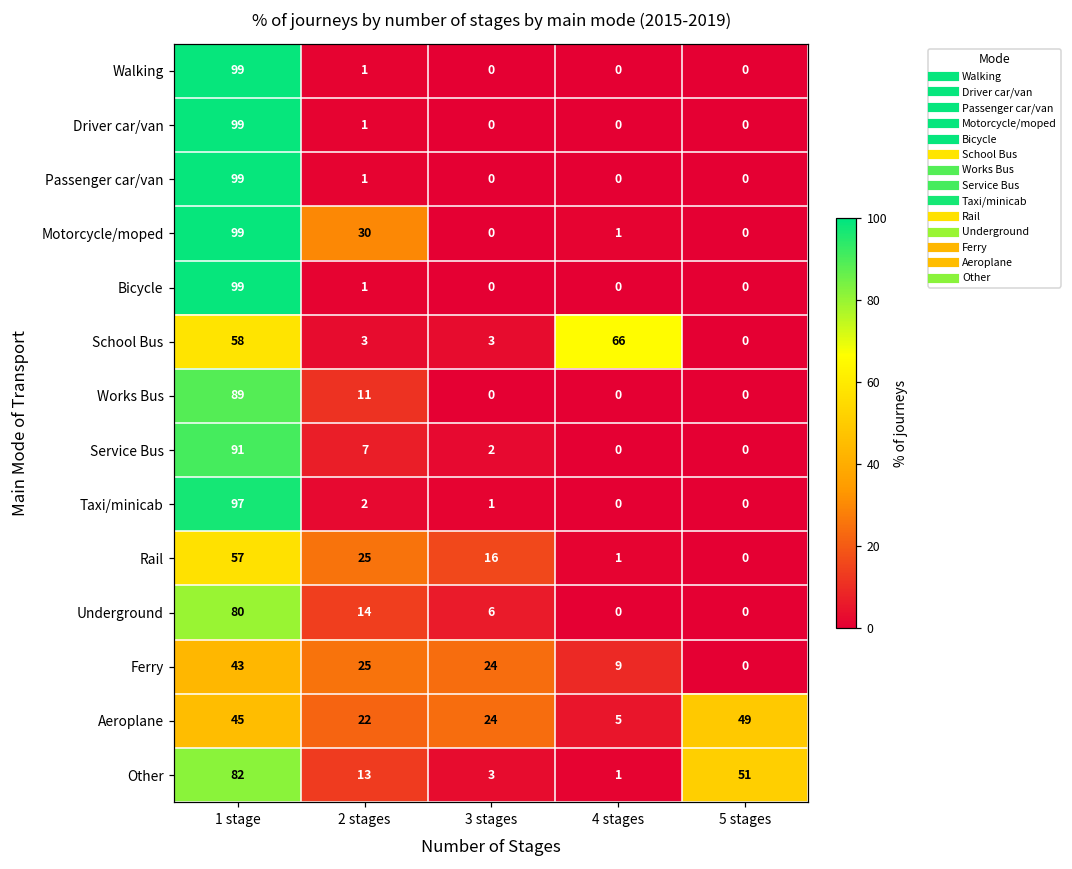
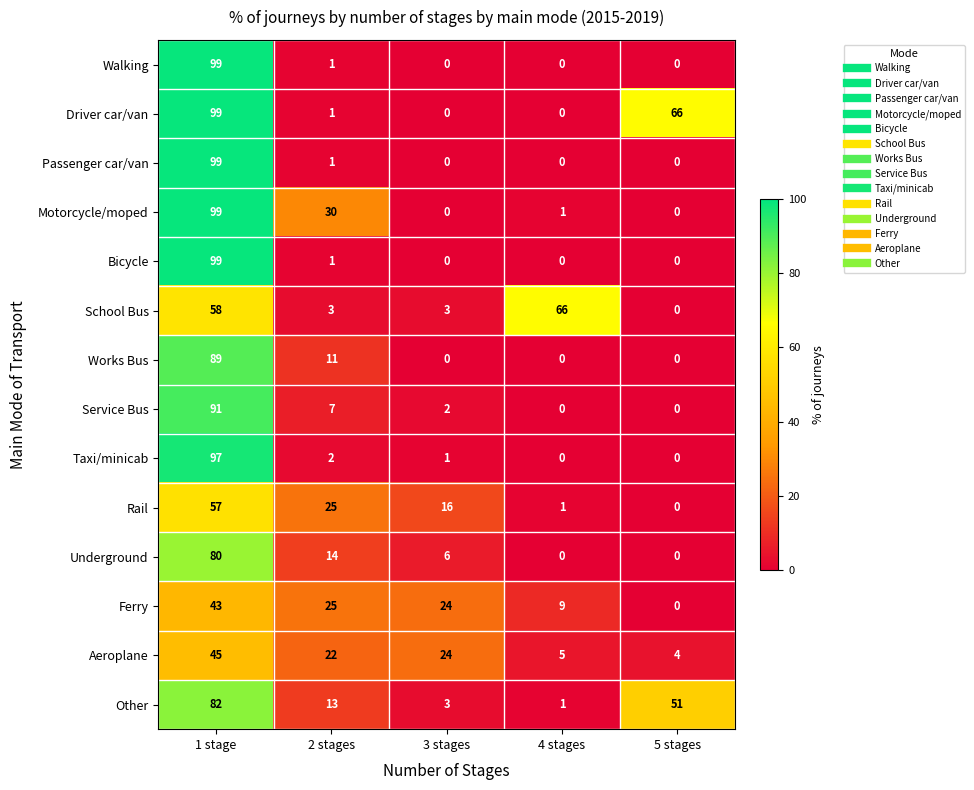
  {
    "Walking": {
      "1 stage": 99,
      "2 stages": 1,
      "3 stages": 0,
      "4 stages": 0,
      "5 stages": 0
    },
    "Driver car/van": {
      "1 stage": 99,
      "2 stages": 1,
      "3 stages": 0,
      "4 stages": 0,
-     "5 stages": 0
+     "5 stages": 66
    },
    "Passenger car/van": {
      "1 stage": 99,
      "2 stages": 1,
      "3 stages": 0,
      "4 stages": 0,
      "5 stages": 0
    },
    "Motorcycle/moped": {
      "1 stage": 99,
      "2 stages": 30,
      "3 stages": 0,
      "4 stages": 1,
      "5 stages": 0
    },
    "Bicycle": {
      "1 stage": 99,
      "2 stages": 1,
      "3 stages": 0,
      "4 stages": 0,
      "5 stages": 0
    },
    "School Bus": {
      "1 stage": 58,
      "2 stages": 3,
      "3 stages": 3,
      "4 stages": 66,
      "5 stages": 0
    },
    "Works Bus": {
      "1 stage": 89,
      "2 stages": 11,
      "3 stages": 0,
      "4 stages": 0,
      "5 stages": 0
    },
    "Service Bus": {
      "1 stage": 91,
      "2 stages": 7,
      "3 stages": 2,
      "4 stages": 0,
      "5 stages": 0
    },
    "Taxi/minicab": {
      "1 stage": 97,
      "2 stages": 2,
      "3 stages": 1,
      "4 stages": 0,
      "5 stages": 0
    },
    "Rail": {
      "1 stage": 57,
      "2 stages": 25,
      "3 stages": 16,
      "4 stages": 1,
      "5 stages": 0
    },
    "Underground": {
      "1 stage": 80,
      "2 stages": 14,
      "3 stages": 6,
      "4 stages": 0,
      "5 stages": 0
    },
    "Ferry": {
      "1 stage": 43,
      "2 stages": 25,
      "3 stages": 24,
      "4 stages": 9,
      "5 stages": 0
    },
    "Aeroplane": {
      "1 stage": 45,
      "2 stages": 22,
      "3 stages": 24,
      "4 stages": 5,
-     "5 stages": 49
+     "5 stages": 4
    },
    "Other": {
      "1 stage": 82,
      "2 stages": 13,
      "3 stages": 3,
      "4 stages": 1,
      "5 stages": 51
    }
  }
